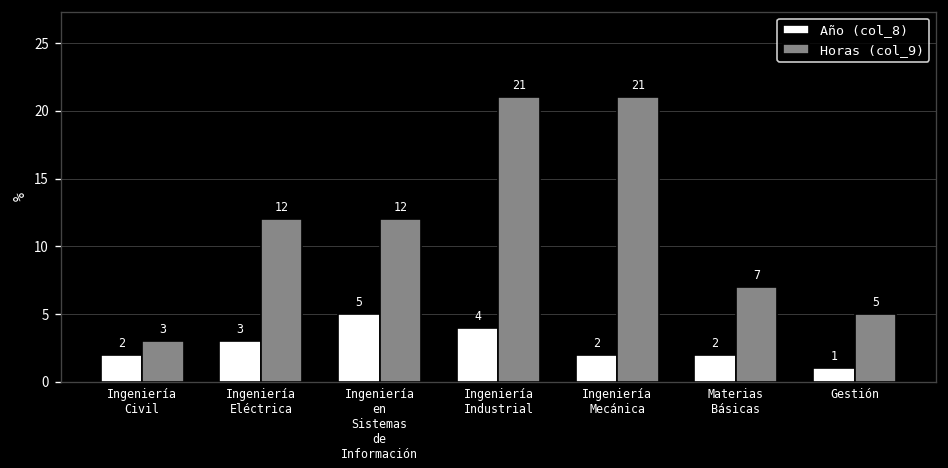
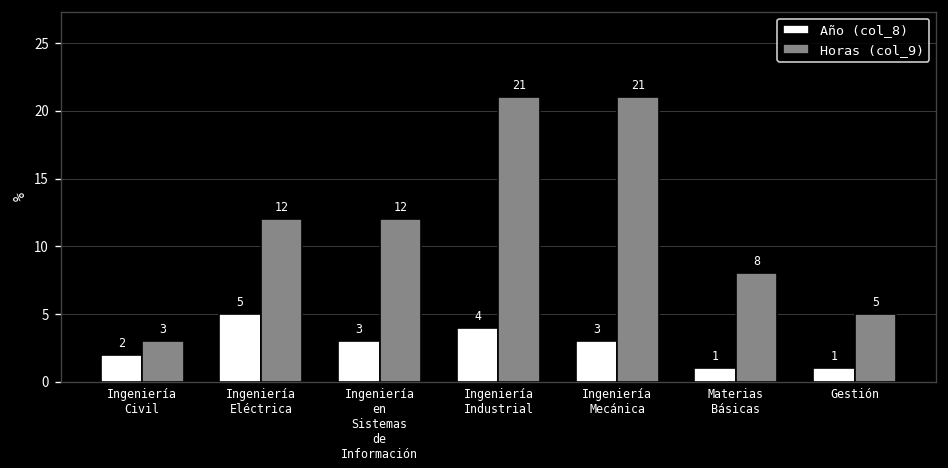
  {
    "Año (col_8)": {
      "Ingeniería Civil": 2,
-     "Ingeniería Eléctrica": 3,
-     "Ingeniería en Sistemas de Información": 5,
+     "Ingeniería Eléctrica": 5,
+     "Ingeniería en Sistemas de Información": 3,
      "Ingeniería Industrial": 4,
-     "Ingeniería Mecánica": 2,
-     "Materias Básicas": 2,
+     "Ingeniería Mecánica": 3,
+     "Materias Básicas": 1,
      "Gestión": 1
    },
    "Horas (col_9)": {
      "Ingeniería Civil": 3,
      "Ingeniería Eléctrica": 12,
      "Ingeniería en Sistemas de Información": 12,
      "Ingeniería Industrial": 21,
      "Ingeniería Mecánica": 21,
-     "Materias Básicas": 7,
+     "Materias Básicas": 8,
      "Gestión": 5
    }
  }
